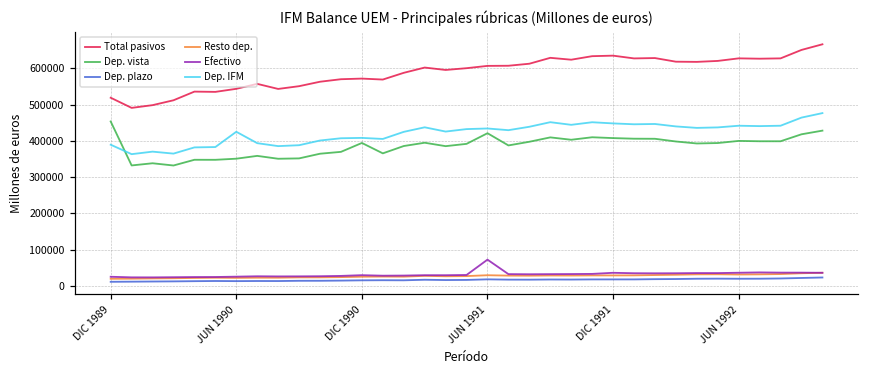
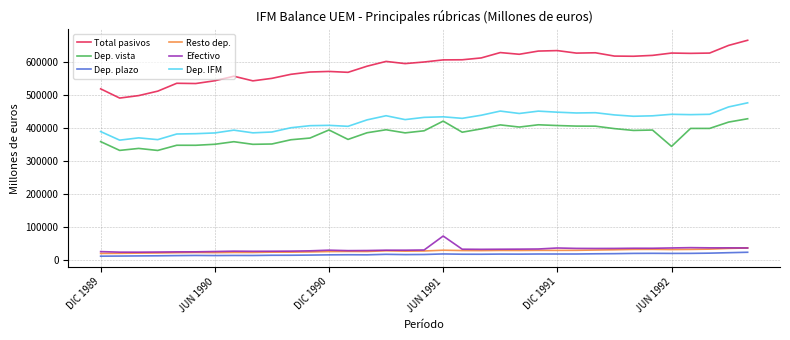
  {
    "Total pasivos": {
      "DIC 1989": 520000,
      "JUN 1990": 540000,
      "DIC 1990": 570000,
      "JUN 1991": 610000,
      "DIC 1991": 640000,
      "JUN 1992": 630000
    },
    "Dep. vista": {
-     "DIC 1989": 450000,
+     "DIC 1989": 360000,
      "JUN 1990": 350000,
      "DIC 1990": 390000,
      "JUN 1991": 420000,
      "DIC 1991": 410000,
-     "JUN 1992": 400000
+     "JUN 1992": 340000
    },
    "Dep. plazo": {
      "DIC 1989": 10000,
      "JUN 1990": 10000,
      "DIC 1990": 20000,
      "JUN 1991": 20000,
      "DIC 1991": 20000,
      "JUN 1992": 20000
    },
    "Resto dep.": {
      "JUN 1991": 30000
    },
    "Efectivo": {
      "JUN 1991": 70000
    },
    "Dep. IFM": {
      "DIC 1989": 390000,
-     "JUN 1990": 430000,
+     "JUN 1990": 390000,
      "DIC 1990": 410000,
      "JUN 1991": 430000,
      "DIC 1991": 450000,
      "JUN 1992": 440000
    }
  }
